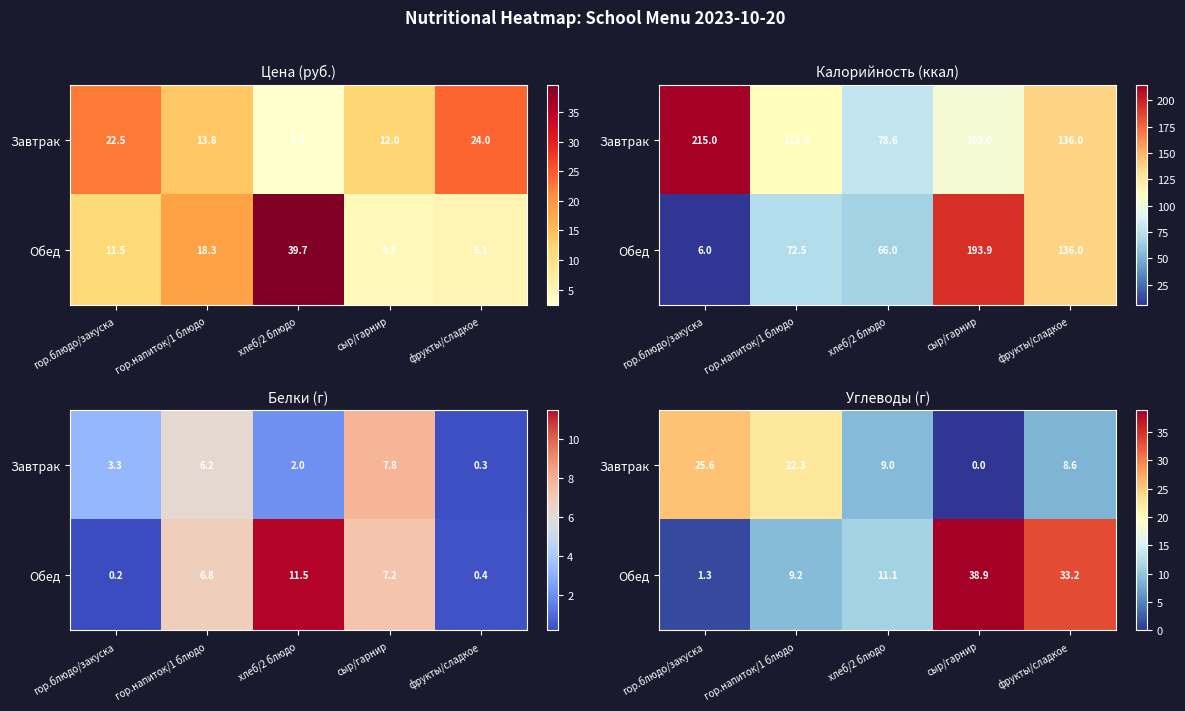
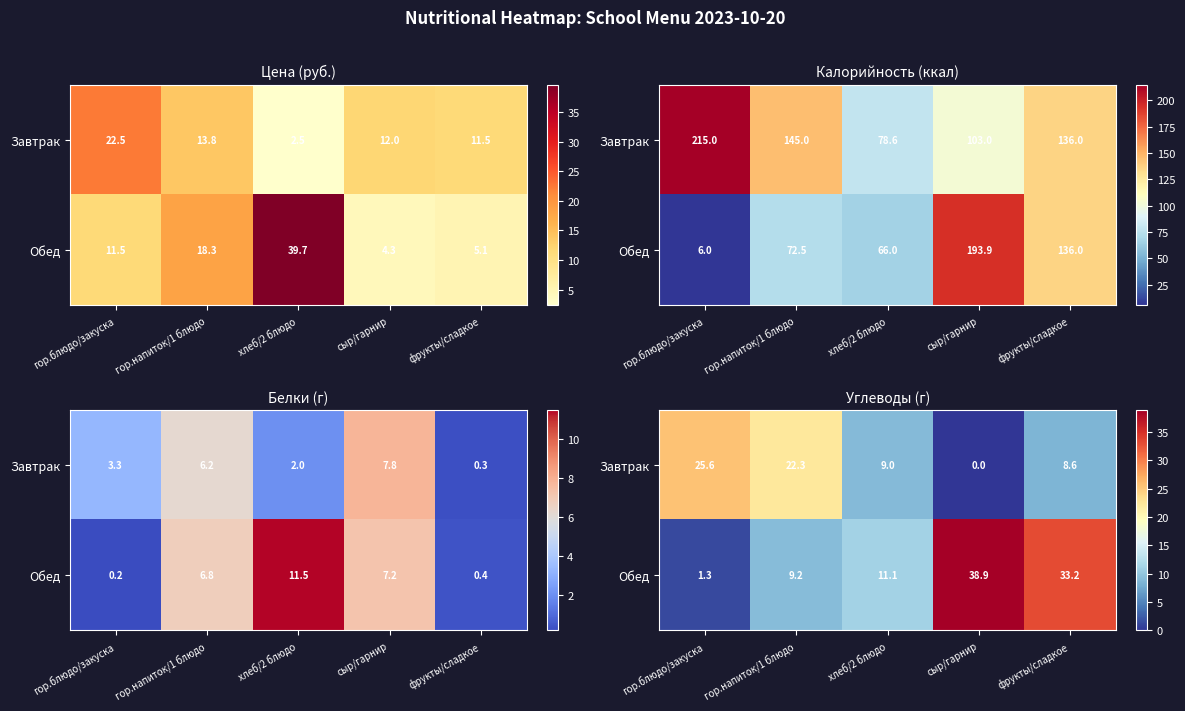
  {
    "Цена (руб.)": {
      "Завтрак": {
        "гор.блюдо/закуска": 22.5,
        "гор.напиток/1 блюдо": 13.8,
        "хлеб/2 блюдо": 2.5,
        "сыр/гарнир": 12.0,
-       "фрукты/сладкое": 24.0
+       "фрукты/сладкое": 11.5
      },
      "Обед": {
        "гор.блюдо/закуска": 11.5,
        "гор.напиток/1 блюдо": 18.3,
        "хлеб/2 блюдо": 39.7,
        "сыр/гарнир": 4.3,
        "фрукты/сладкое": 5.1
      }
    },
    "Калорийность (ккал)": {
      "Завтрак": {
        "гор.блюдо/закуска": 215.0,
-       "гор.напиток/1 блюдо": 112.0,
+       "гор.напиток/1 блюдо": 145.0,
        "хлеб/2 блюдо": 78.6,
        "фрукты/сладкое": 136.0
      },
      "Обед": {
        "гор.блюдо/закуска": 6.0,
        "гор.напиток/1 блюдо": 72.5,
        "хлеб/2 блюдо": 66.0,
        "сыр/гарнир": 193.9,
        "фрукты/сладкое": 136.0
      }
    },
    "Белки (г)": {
      "Завтрак": {
        "гор.блюдо/закуска": 3.3,
        "хлеб/2 блюдо": 2.0,
        "сыр/гарнир": 7.8,
        "фрукты/сладкое": 0.3
      },
      "Обед": {
        "гор.блюдо/закуска": 0.2,
        "гор.напиток/1 блюдо": 6.8,
        "хлеб/2 блюдо": 11.5,
        "сыр/гарнир": 7.2,
        "фрукты/сладкое": 0.4
      }
    },
    "Углеводы (г)": {
      "Завтрак": {
        "гор.блюдо/закуска": 25.6,
        "гор.напиток/1 блюдо": 22.3,
        "хлеб/2 блюдо": 9.0,
        "сыр/гарнир": 0.0,
        "фрукты/сладкое": 8.6
      },
      "Обед": {
        "гор.блюдо/закуска": 1.3,
        "гор.напиток/1 блюдо": 9.2,
        "хлеб/2 блюдо": 11.1,
        "сыр/гарнир": 38.9,
        "фрукты/сладкое": 33.2
      }
    }
  }
